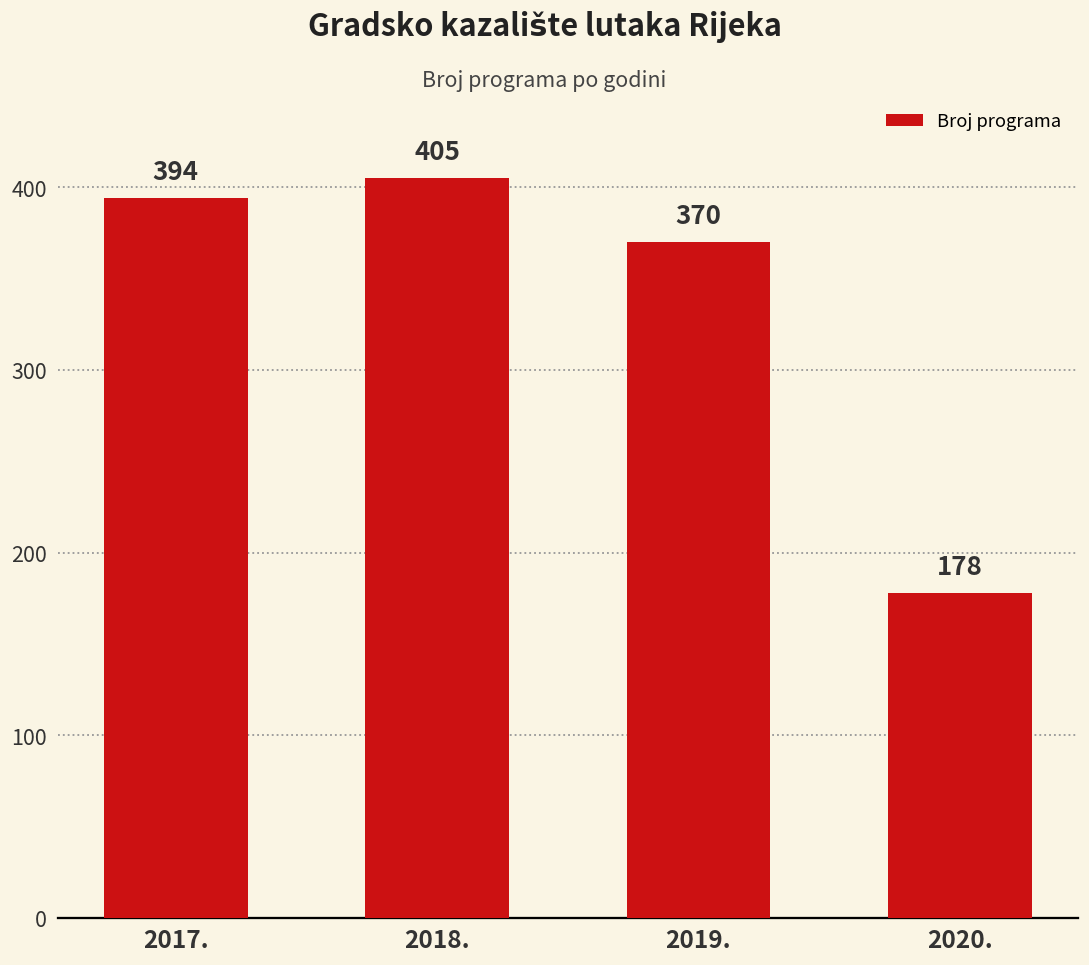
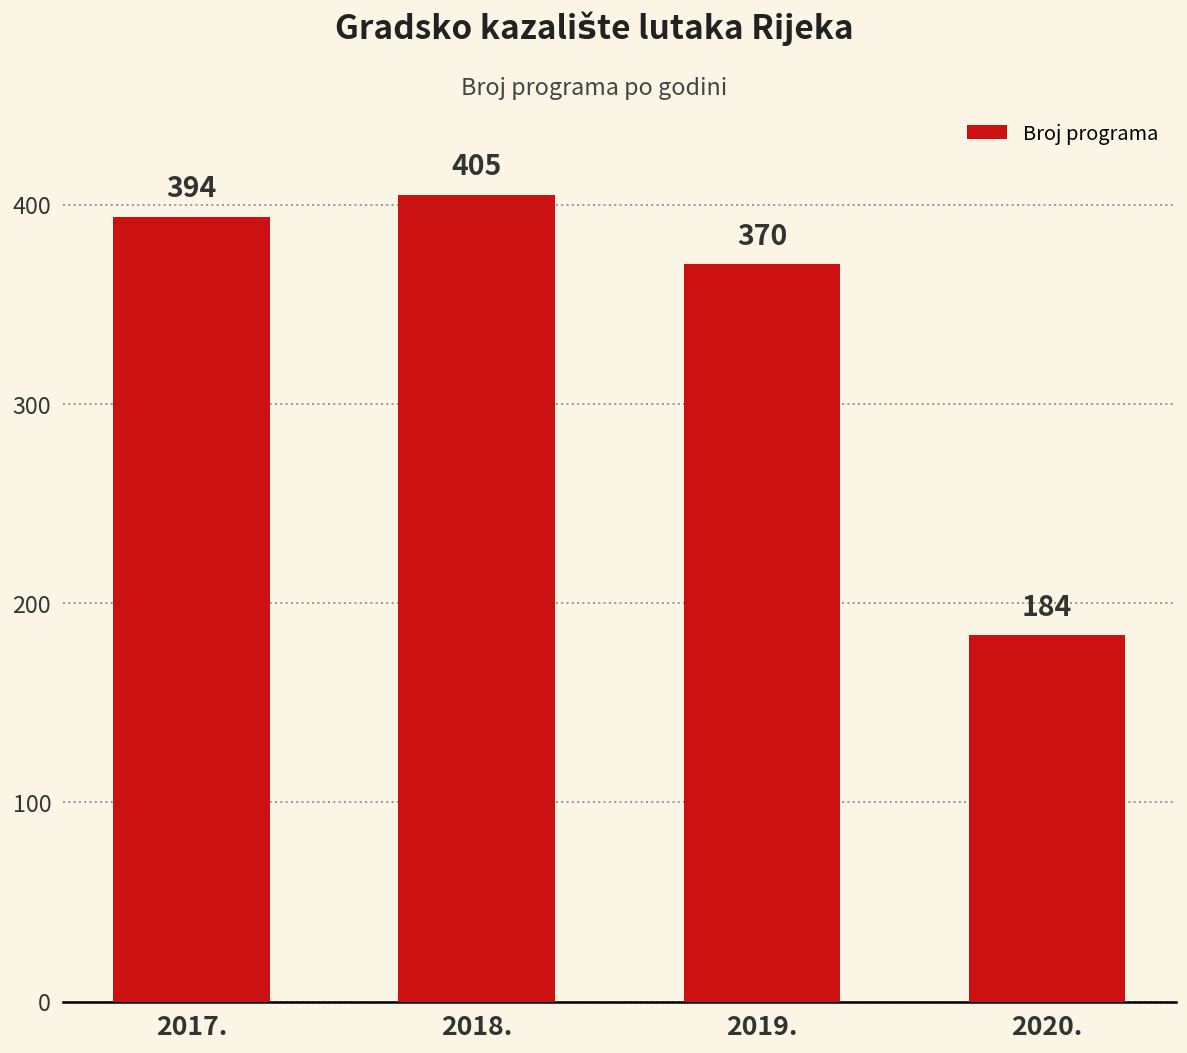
  {
    "2017.": 394,
    "2018.": 405,
    "2019.": 370,
-   "2020.": 178
+   "2020.": 184
  }
